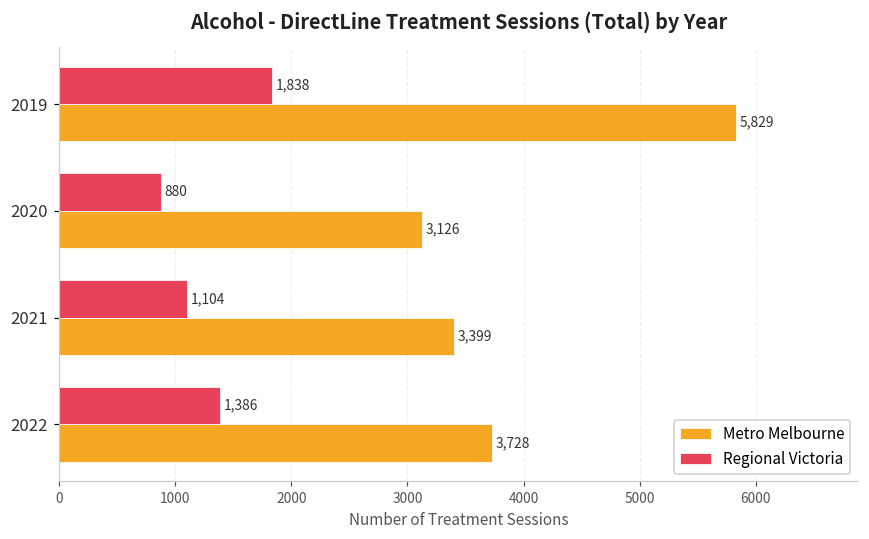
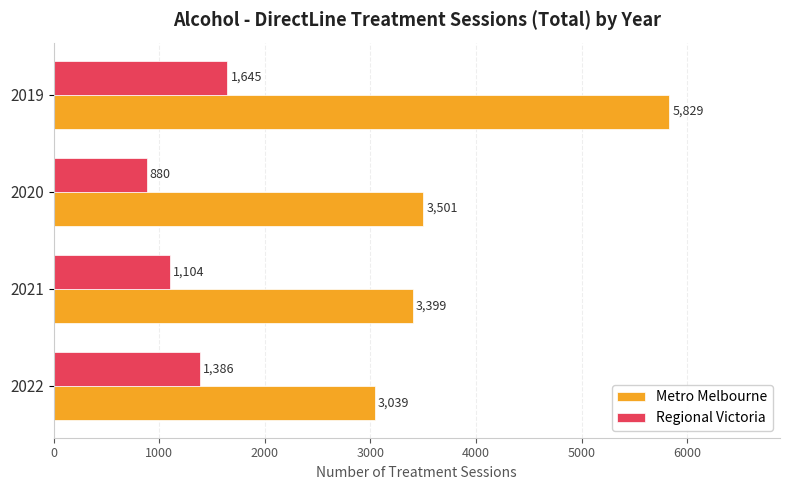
  {
    "Metro Melbourne": {
      "2019": "5,829",
-     "2020": "3,126",
+     "2020": "3,501",
      "2021": "3,399",
-     "2022": "3,728"
+     "2022": "3,039"
    },
    "Regional Victoria": {
-     "2019": "1,838",
+     "2019": "1,645",
      "2020": "880",
      "2021": "1,104",
      "2022": "1,386"
    }
  }
